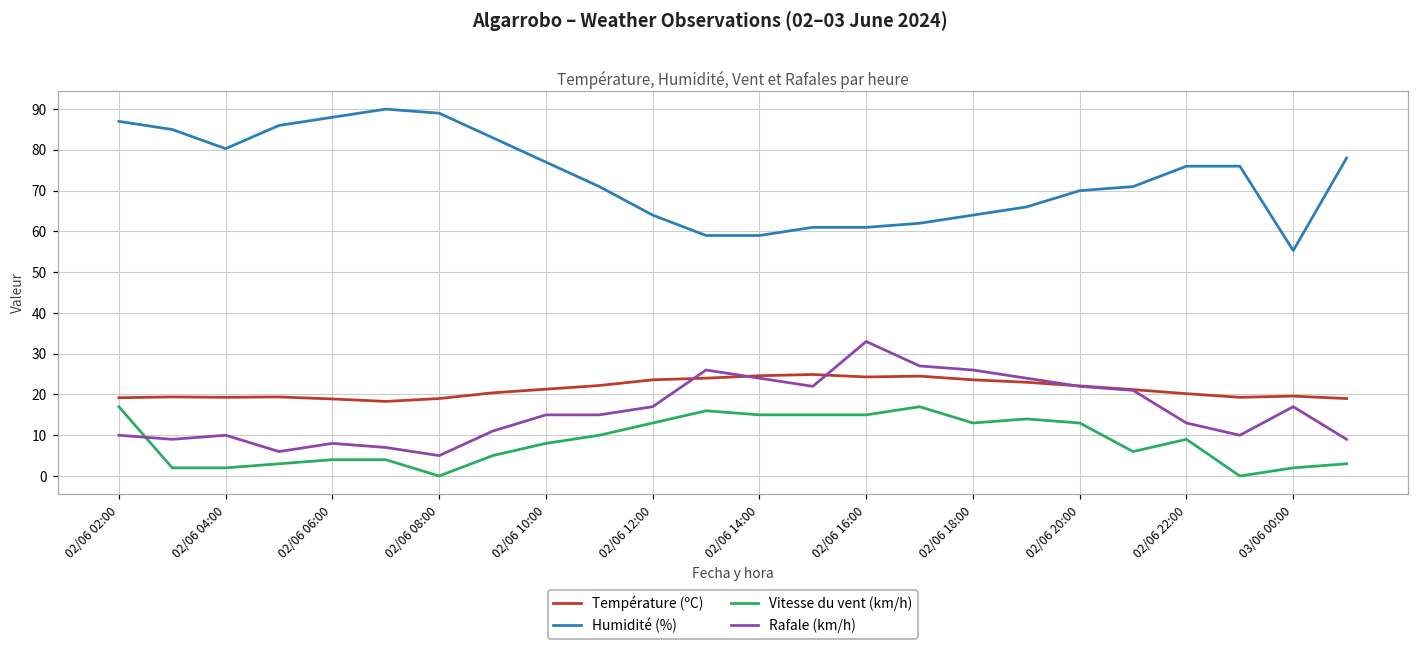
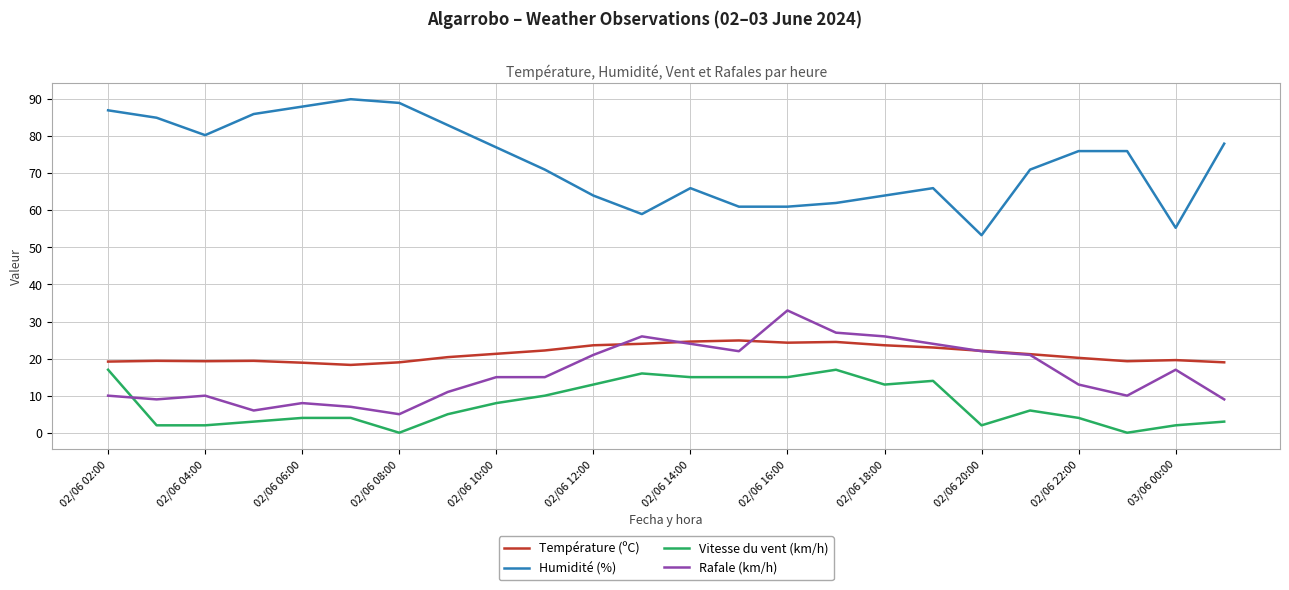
  {
    "Température (ºC)": {
      "02/06 02:00": 19,
      "02/06 04:00": 19,
      "02/06 06:00": 19,
      "02/06 08:00": 19,
      "02/06 10:00": 21,
      "02/06 12:00": 24,
      "02/06 16:00": 24,
      "02/06 18:00": 24,
      "02/06 22:00": 20,
      "03/06 00:00": 20
    },
    "Humidité (%)": {
      "02/06 02:00": 87,
      "02/06 04:00": 80,
      "02/06 06:00": 88,
      "02/06 08:00": 89,
      "02/06 10:00": 77,
      "02/06 12:00": 64,
-     "02/06 14:00": 59,
+     "02/06 14:00": 66,
      "02/06 16:00": 61,
      "02/06 18:00": 64,
-     "02/06 20:00": 70,
+     "02/06 20:00": 53,
      "02/06 22:00": 76,
      "03/06 00:00": 55
    },
    "Vitesse du vent (km/h)": {
      "02/06 02:00": 17,
      "02/06 04:00": 2,
      "02/06 06:00": 4,
      "02/06 08:00": 0,
      "02/06 10:00": 8,
      "02/06 12:00": 13,
      "02/06 14:00": 15,
      "02/06 16:00": 15,
      "02/06 18:00": 13,
-     "02/06 20:00": 13,
-     "02/06 22:00": 9,
+     "02/06 20:00": 2,
+     "02/06 22:00": 4,
      "03/06 00:00": 2
    },
    "Rafale (km/h)": {
      "02/06 02:00": 10,
      "02/06 04:00": 10,
      "02/06 06:00": 8,
      "02/06 08:00": 5,
      "02/06 10:00": 15,
-     "02/06 12:00": 17,
+     "02/06 12:00": 21,
      "02/06 16:00": 33,
      "02/06 18:00": 26,
      "02/06 22:00": 13,
      "03/06 00:00": 17
    }
  }
